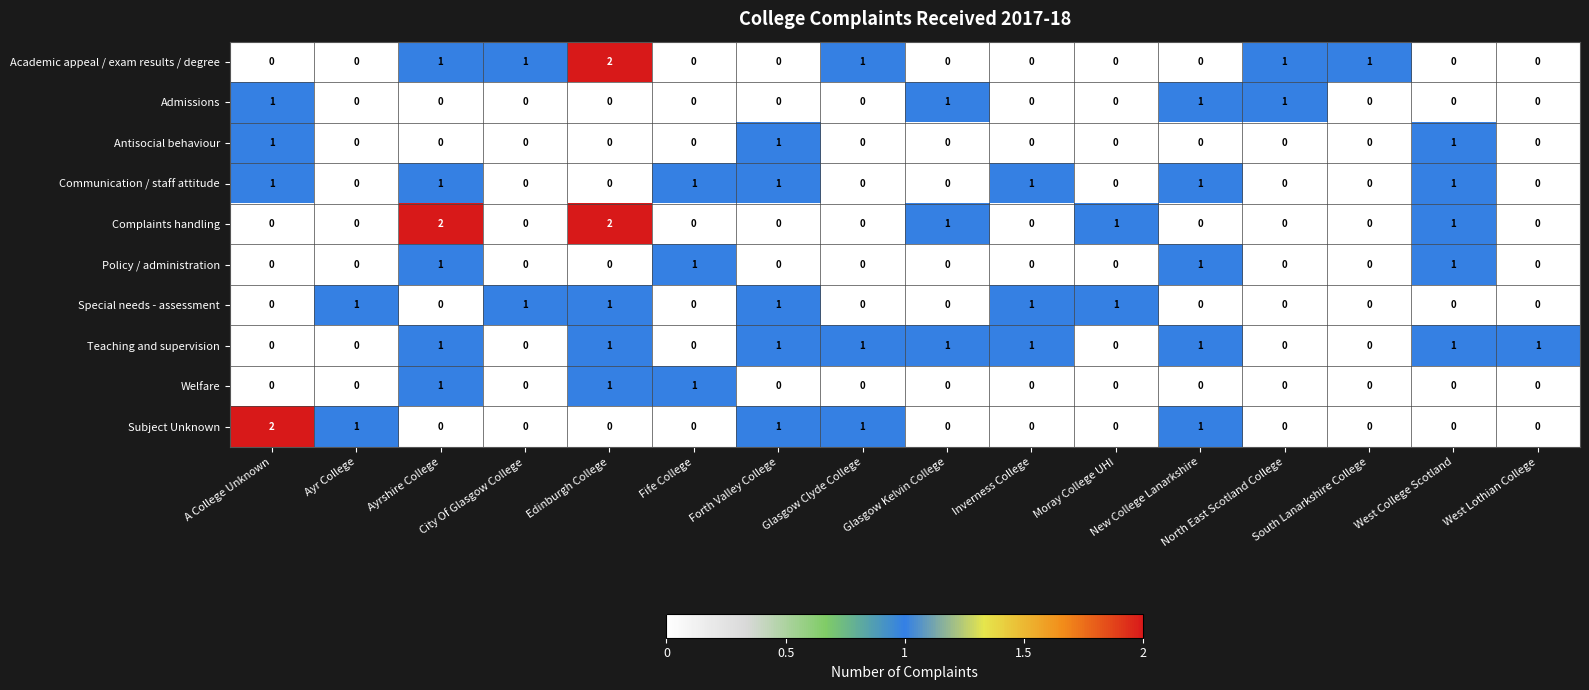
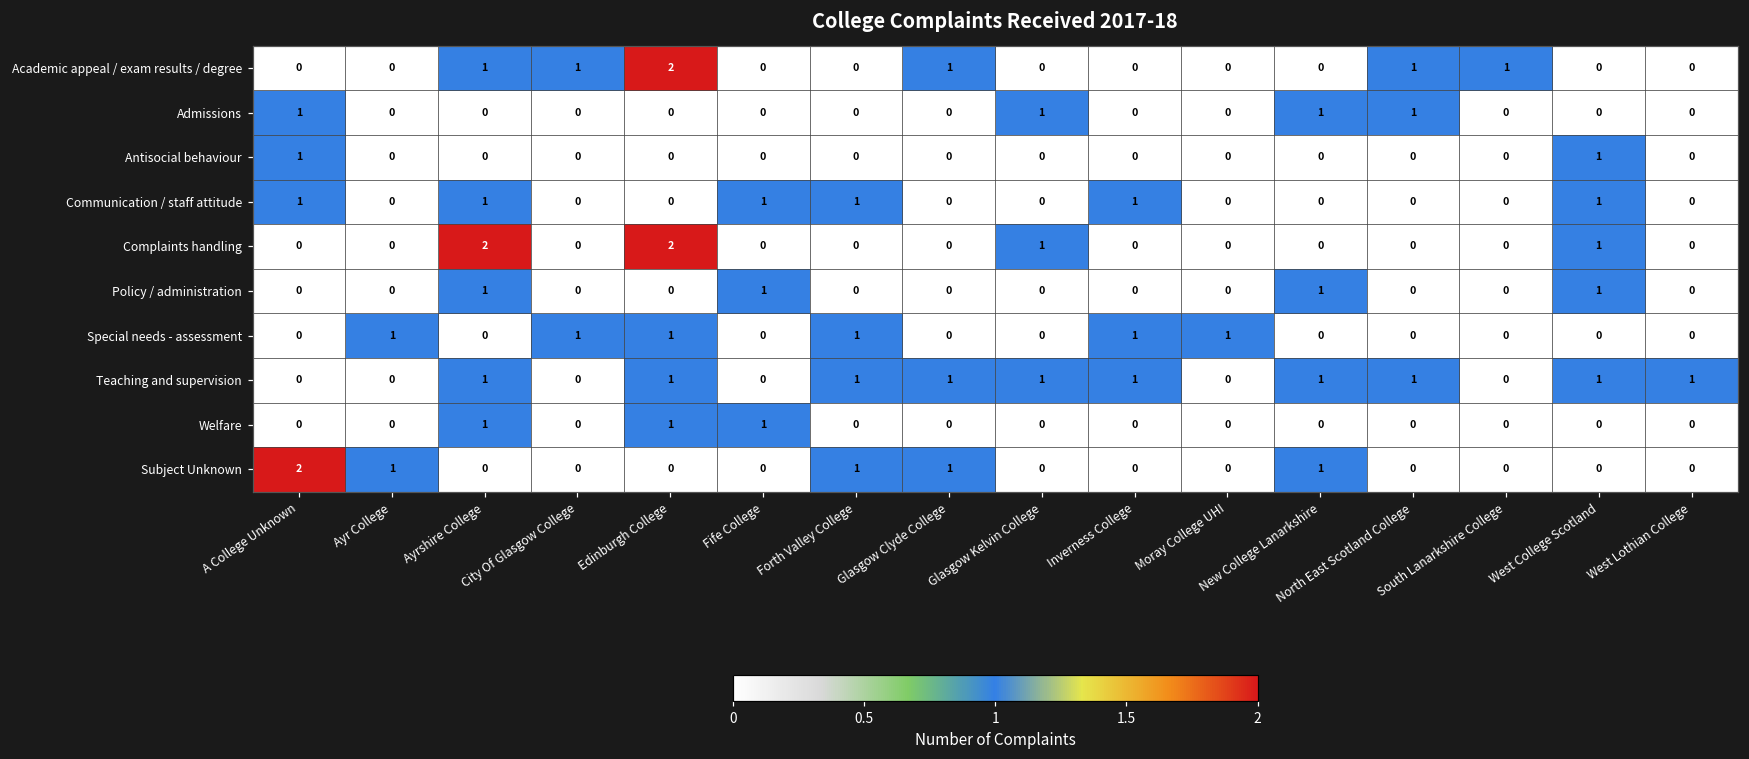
  {
    "Academic appeal / exam results / degree": {
      "A College Unknown": 0,
      "Ayr College": 0,
      "Ayrshire College": 1,
      "City Of Glasgow College": 1,
      "Edinburgh College": 2,
      "Fife College": 0,
      "Forth Valley College": 0,
      "Glasgow Clyde College": 1,
      "Glasgow Kelvin College": 0,
      "Inverness College": 0,
      "Moray College UHI": 0,
      "New College Lanarkshire": 0,
      "North East Scotland College": 1,
      "South Lanarkshire College": 1,
      "West College Scotland": 0,
      "West Lothian College": 0
    },
    "Admissions": {
      "A College Unknown": 1,
      "Ayr College": 0,
      "Ayrshire College": 0,
      "City Of Glasgow College": 0,
      "Edinburgh College": 0,
      "Fife College": 0,
      "Forth Valley College": 0,
      "Glasgow Clyde College": 0,
      "Glasgow Kelvin College": 1,
      "Inverness College": 0,
      "Moray College UHI": 0,
      "New College Lanarkshire": 1,
      "North East Scotland College": 1,
      "South Lanarkshire College": 0,
      "West College Scotland": 0,
      "West Lothian College": 0
    },
    "Antisocial behaviour": {
      "A College Unknown": 1,
      "Ayr College": 0,
      "Ayrshire College": 0,
      "City Of Glasgow College": 0,
      "Edinburgh College": 0,
      "Fife College": 0,
-     "Forth Valley College": 1,
+     "Forth Valley College": 0,
      "Glasgow Clyde College": 0,
      "Glasgow Kelvin College": 0,
      "Inverness College": 0,
      "Moray College UHI": 0,
      "New College Lanarkshire": 0,
      "North East Scotland College": 0,
      "South Lanarkshire College": 0,
      "West College Scotland": 1,
      "West Lothian College": 0
    },
    "Communication / staff attitude": {
      "A College Unknown": 1,
      "Ayr College": 0,
      "Ayrshire College": 1,
      "City Of Glasgow College": 0,
      "Edinburgh College": 0,
      "Fife College": 1,
      "Forth Valley College": 1,
      "Glasgow Clyde College": 0,
      "Glasgow Kelvin College": 0,
      "Inverness College": 1,
      "Moray College UHI": 0,
-     "New College Lanarkshire": 1,
+     "New College Lanarkshire": 0,
      "North East Scotland College": 0,
      "South Lanarkshire College": 0,
      "West College Scotland": 1,
      "West Lothian College": 0
    },
    "Complaints handling": {
      "A College Unknown": 0,
      "Ayr College": 0,
      "Ayrshire College": 2,
      "City Of Glasgow College": 0,
      "Edinburgh College": 2,
      "Fife College": 0,
      "Forth Valley College": 0,
      "Glasgow Clyde College": 0,
      "Glasgow Kelvin College": 1,
      "Inverness College": 0,
-     "Moray College UHI": 1,
+     "Moray College UHI": 0,
      "New College Lanarkshire": 0,
      "North East Scotland College": 0,
      "South Lanarkshire College": 0,
      "West College Scotland": 1,
      "West Lothian College": 0
    },
    "Policy / administration": {
      "A College Unknown": 0,
      "Ayr College": 0,
      "Ayrshire College": 1,
      "City Of Glasgow College": 0,
      "Edinburgh College": 0,
      "Fife College": 1,
      "Forth Valley College": 0,
      "Glasgow Clyde College": 0,
      "Glasgow Kelvin College": 0,
      "Inverness College": 0,
      "Moray College UHI": 0,
      "New College Lanarkshire": 1,
      "North East Scotland College": 0,
      "South Lanarkshire College": 0,
      "West College Scotland": 1,
      "West Lothian College": 0
    },
    "Special needs - assessment": {
      "A College Unknown": 0,
      "Ayr College": 1,
      "Ayrshire College": 0,
      "City Of Glasgow College": 1,
      "Edinburgh College": 1,
      "Fife College": 0,
      "Forth Valley College": 1,
      "Glasgow Clyde College": 0,
      "Glasgow Kelvin College": 0,
      "Inverness College": 1,
      "Moray College UHI": 1,
      "New College Lanarkshire": 0,
      "North East Scotland College": 0,
      "South Lanarkshire College": 0,
      "West College Scotland": 0,
      "West Lothian College": 0
    },
    "Teaching and supervision": {
      "A College Unknown": 0,
      "Ayr College": 0,
      "Ayrshire College": 1,
      "City Of Glasgow College": 0,
      "Edinburgh College": 1,
      "Fife College": 0,
      "Forth Valley College": 1,
      "Glasgow Clyde College": 1,
      "Glasgow Kelvin College": 1,
      "Inverness College": 1,
      "Moray College UHI": 0,
      "New College Lanarkshire": 1,
-     "North East Scotland College": 0,
+     "North East Scotland College": 1,
      "South Lanarkshire College": 0,
      "West College Scotland": 1,
      "West Lothian College": 1
    },
    "Welfare": {
      "A College Unknown": 0,
      "Ayr College": 0,
      "Ayrshire College": 1,
      "City Of Glasgow College": 0,
      "Edinburgh College": 1,
      "Fife College": 1,
      "Forth Valley College": 0,
      "Glasgow Clyde College": 0,
      "Glasgow Kelvin College": 0,
      "Inverness College": 0,
      "Moray College UHI": 0,
      "New College Lanarkshire": 0,
      "North East Scotland College": 0,
      "South Lanarkshire College": 0,
      "West College Scotland": 0,
      "West Lothian College": 0
    },
    "Subject Unknown": {
      "A College Unknown": 2,
      "Ayr College": 1,
      "Ayrshire College": 0,
      "City Of Glasgow College": 0,
      "Edinburgh College": 0,
      "Fife College": 0,
      "Forth Valley College": 1,
      "Glasgow Clyde College": 1,
      "Glasgow Kelvin College": 0,
      "Inverness College": 0,
      "Moray College UHI": 0,
      "New College Lanarkshire": 1,
      "North East Scotland College": 0,
      "South Lanarkshire College": 0,
      "West College Scotland": 0,
      "West Lothian College": 0
    }
  }
